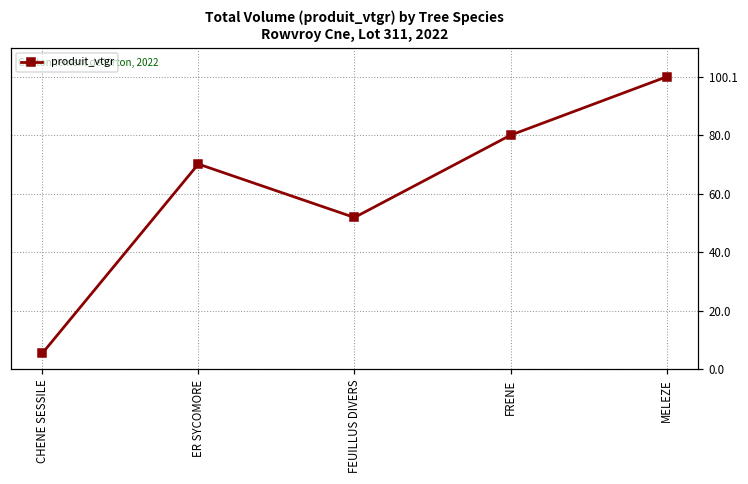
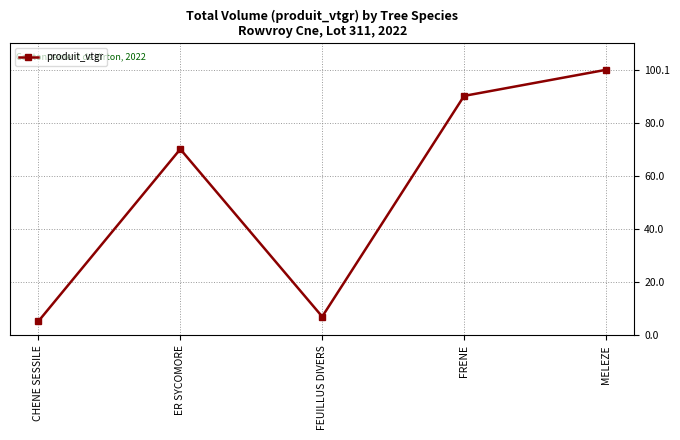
  {
    "CHENE SESSILE": 5,
    "ER SYCOMORE": 70,
-   "FEUILLUS DIVERS": 52,
-   "FRENE": 80,
+   "FEUILLUS DIVERS": 7,
+   "FRENE": 90,
    "MELEZE": 100
  }
